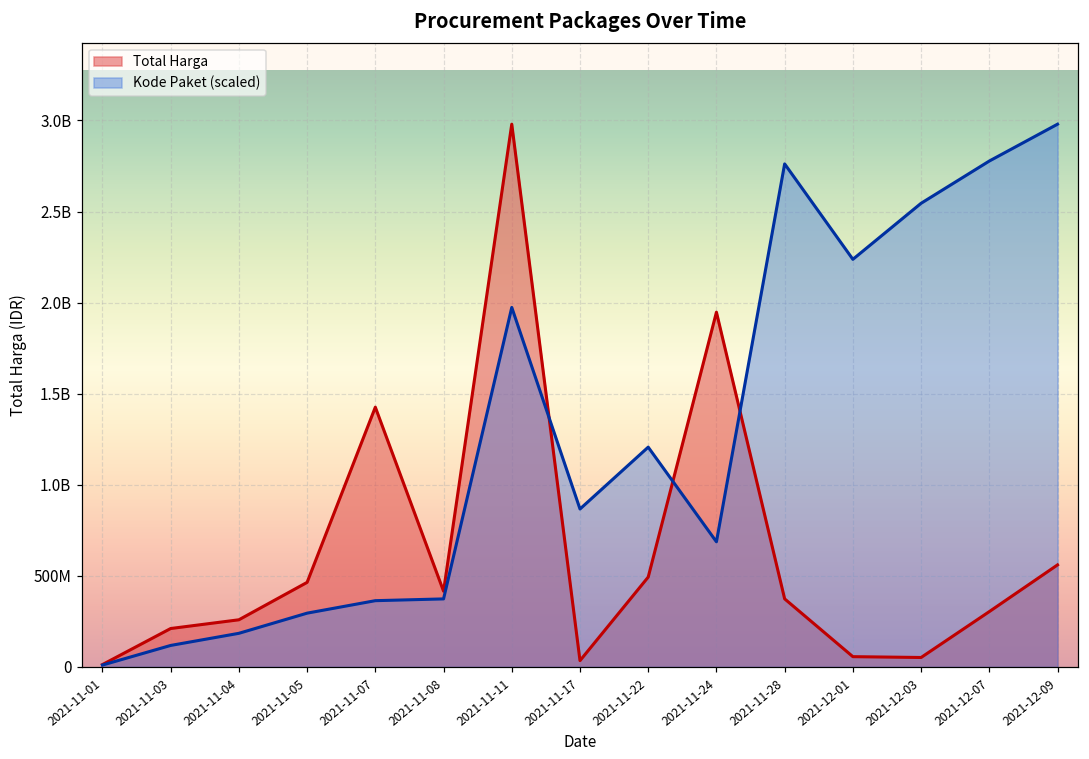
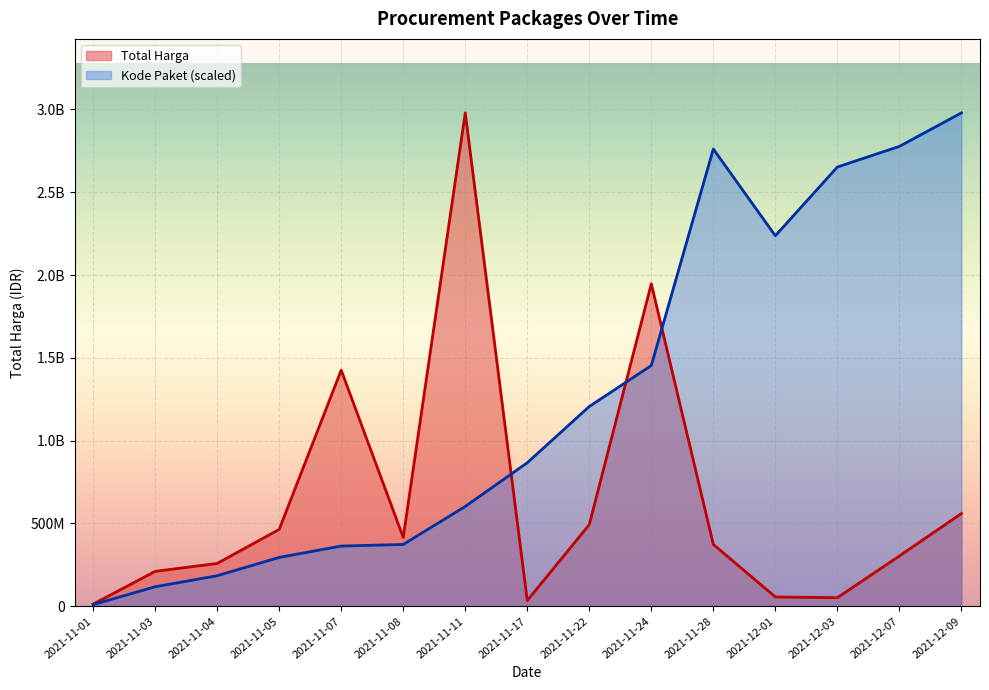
  {
    "Total Harga": {
      "2021-11-03": 210000000,
      "2021-11-04": 260000000,
      "2021-11-05": 460000000,
      "2021-11-07": 1430000000,
      "2021-11-08": 420000000,
      "2021-11-11": 2980000000,
      "2021-11-17": 30000000,
      "2021-11-22": 490000000,
      "2021-11-24": 1950000000,
      "2021-11-28": 370000000,
      "2021-12-01": 60000000,
      "2021-12-03": 50000000,
      "2021-12-07": 300000000,
      "2021-12-09": 560000000
    },
    "Kode Paket (scaled)": {
      "2021-11-03": 120000000,
      "2021-11-04": 180000000,
      "2021-11-05": 300000000,
      "2021-11-07": 360000000,
      "2021-11-08": 370000000,
-     "2021-11-11": 1970000000,
+     "2021-11-11": 600000000,
      "2021-11-17": 870000000,
      "2021-11-22": 1210000000,
-     "2021-11-24": 690000000,
+     "2021-11-24": 1450000000,
      "2021-11-28": 2760000000,
      "2021-12-01": 2240000000,
-     "2021-12-03": 2550000000,
+     "2021-12-03": 2650000000,
      "2021-12-07": 2780000000,
      "2021-12-09": 2980000000
    }
  }
